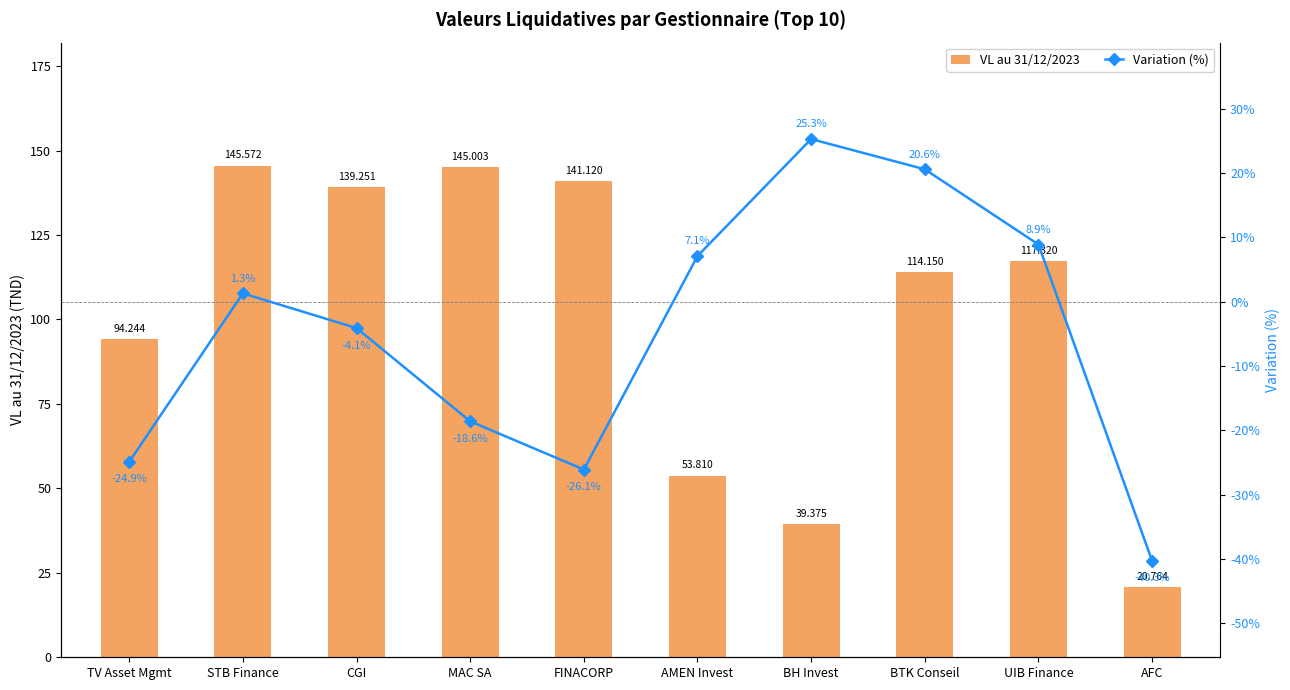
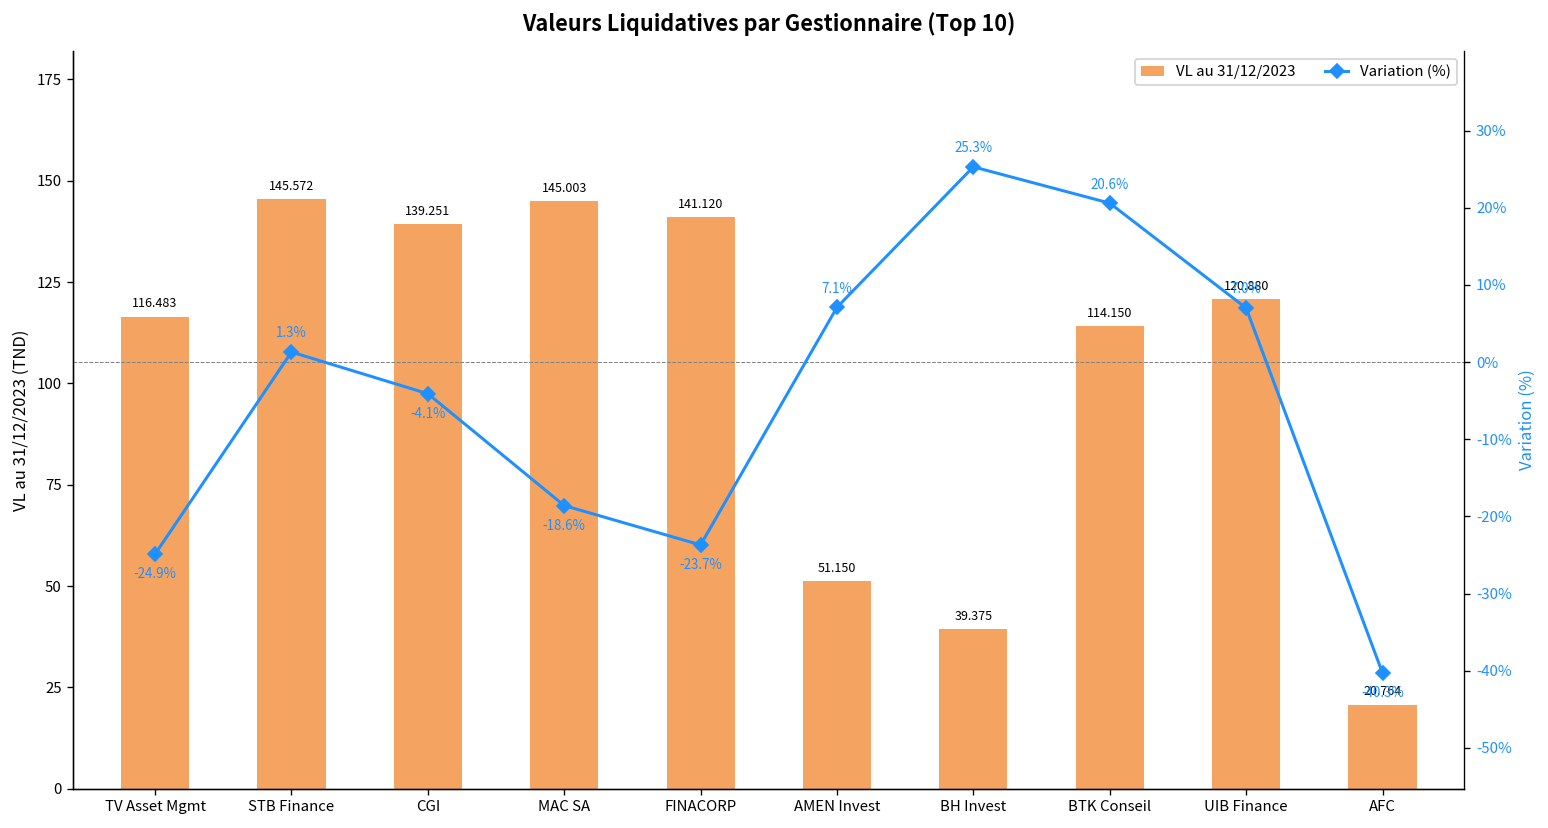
  {
    "VL au 31/12/2023": {
-     "TV Asset Mgmt": "94.244",
+     "TV Asset Mgmt": "116.483",
      "STB Finance": "145.572",
      "CGI": "139.251",
      "MAC SA": "145.003",
      "FINACORP": "141.120",
-     "AMEN Invest": "53.810",
+     "AMEN Invest": "51.150",
      "BH Invest": "39.375",
      "BTK Conseil": "114.150",
-     "UIB Finance": "117.320"
+     "UIB Finance": "120.880"
    },
    "Variation (%)": {
      "TV Asset Mgmt": "-24.9%",
      "STB Finance": "1.3%",
      "CGI": "-4.1%",
      "MAC SA": "-18.6%",
-     "FINACORP": "-26.1%",
+     "FINACORP": "-23.7%",
      "AMEN Invest": "7.1%",
      "BH Invest": "25.3%",
      "BTK Conseil": "20.6%",
-     "UIB Finance": "8.9%"
+     "UIB Finance": "7.0%"
    }
  }
